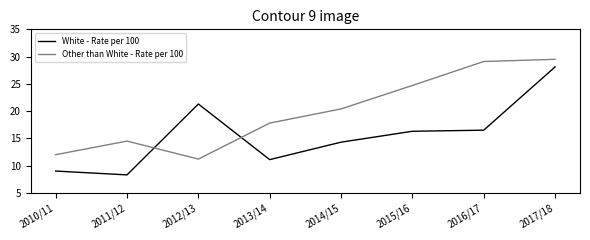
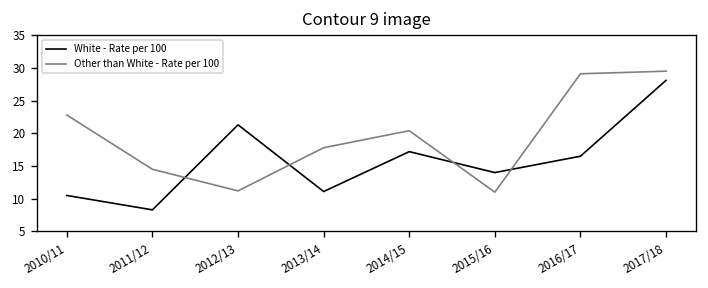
  {
    "White - Rate per 100": {
-     "2010/11": 9,
+     "2010/11": 11,
      "2011/12": 8,
      "2012/13": 21,
      "2013/14": 11,
-     "2014/15": 14,
-     "2015/16": 16,
+     "2014/15": 17,
+     "2015/16": 14,
      "2016/17": 17,
      "2017/18": 28
    },
    "Other than White - Rate per 100": {
-     "2010/11": 12,
+     "2010/11": 23,
      "2011/12": 15,
      "2012/13": 11,
      "2013/14": 18,
      "2014/15": 20,
-     "2015/16": 25,
+     "2015/16": 11,
      "2016/17": 29,
      "2017/18": 30
    }
  }
